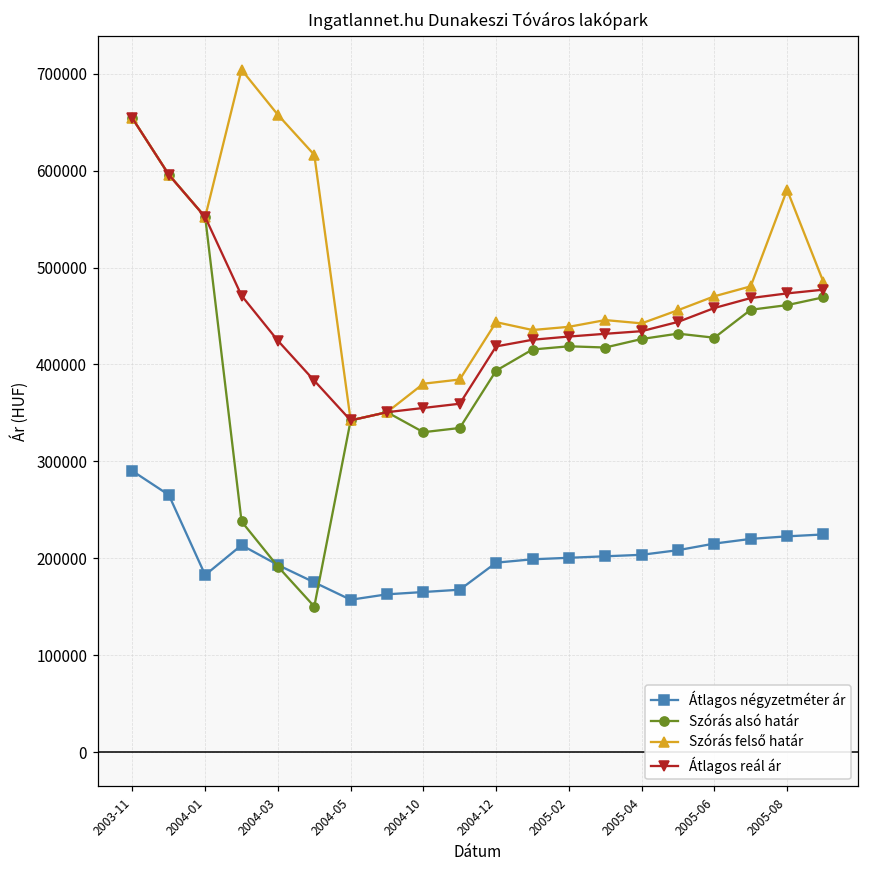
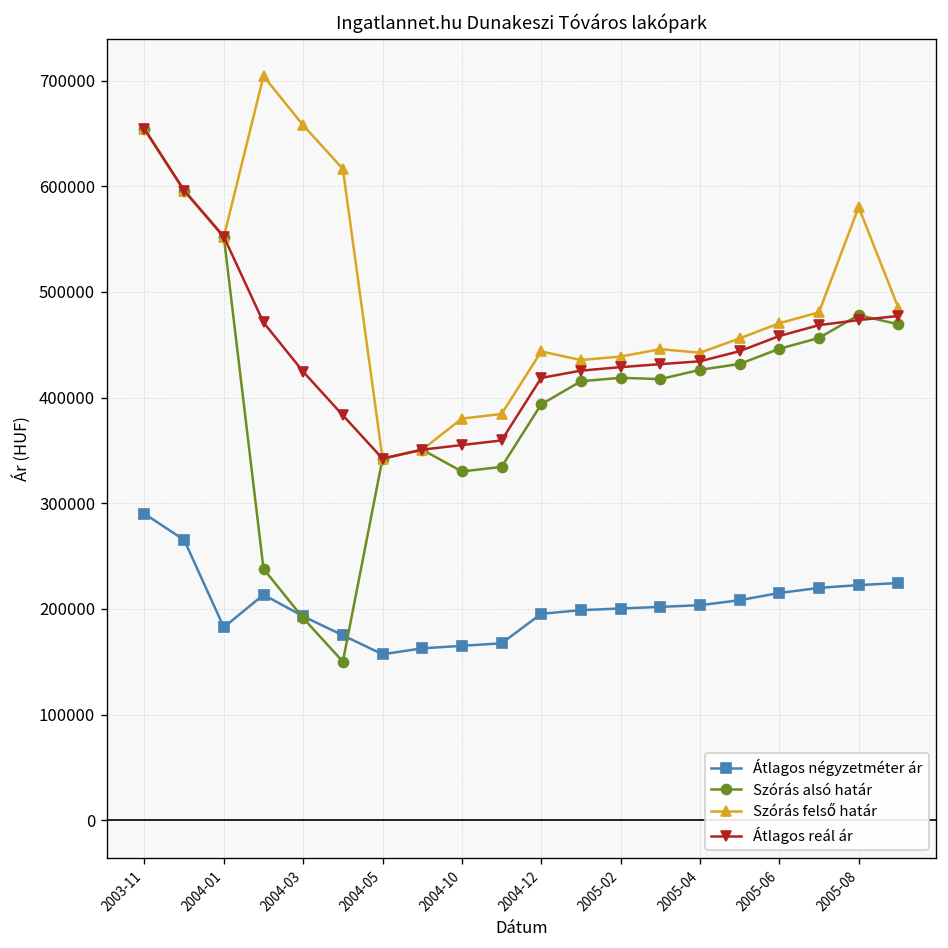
  {
    "Átlagos négyzetméter ár": {
      "2003-11": 290000,
      "2004-01": 180000,
      "2004-05": 160000,
      "2004-10": 170000,
      "2004-12": 200000,
      "2005-02": 200000,
      "2005-04": 200000,
      "2005-06": 220000,
      "2005-08": 220000
    },
    "Szórás alsó határ": {
      "2004-10": 330000,
      "2004-12": 390000,
      "2005-02": 420000,
      "2005-04": 430000,
-     "2005-06": 430000,
-     "2005-08": 460000
+     "2005-06": 450000,
+     "2005-08": 480000
    },
    "Szórás felső határ": {
      "2004-03": 660000,
      "2004-10": 380000,
      "2004-12": 440000,
      "2005-02": 440000,
      "2005-04": 440000,
      "2005-06": 470000,
      "2005-08": 580000
    },
    "Átlagos reál ár": {
      "2004-03": 420000,
      "2004-10": 360000,
      "2004-12": 420000,
      "2005-02": 430000,
      "2005-04": 430000,
      "2005-06": 460000,
      "2005-08": 470000
    }
  }
